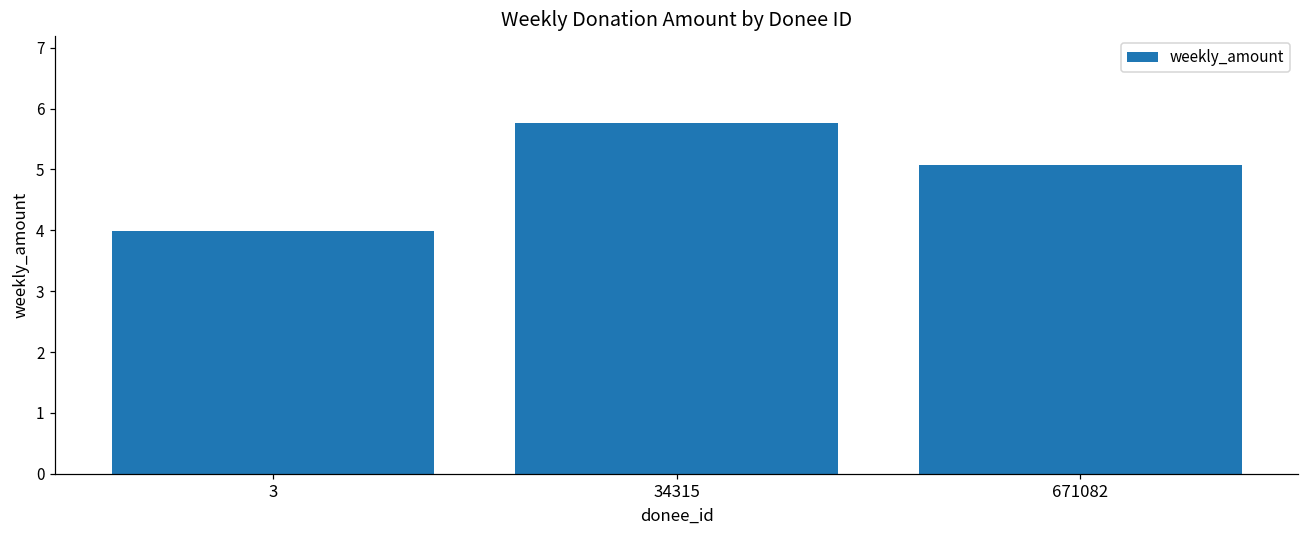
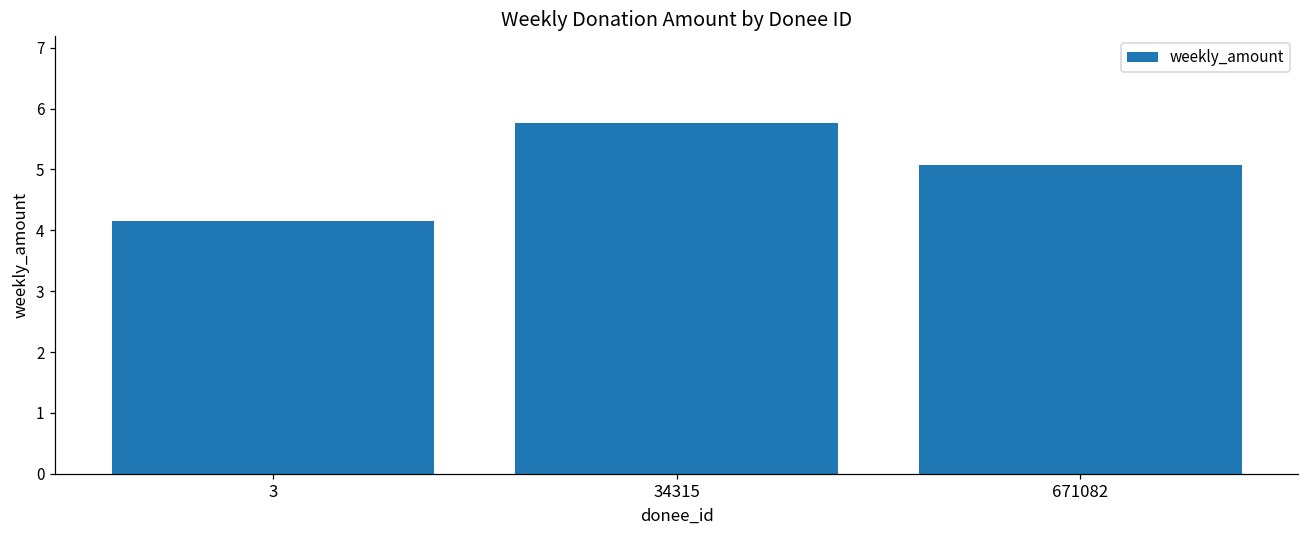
  {
-   "3": 4.0,
+   "3": 4.2,
    "34315": 5.8,
    "671082": 5.1
  }
